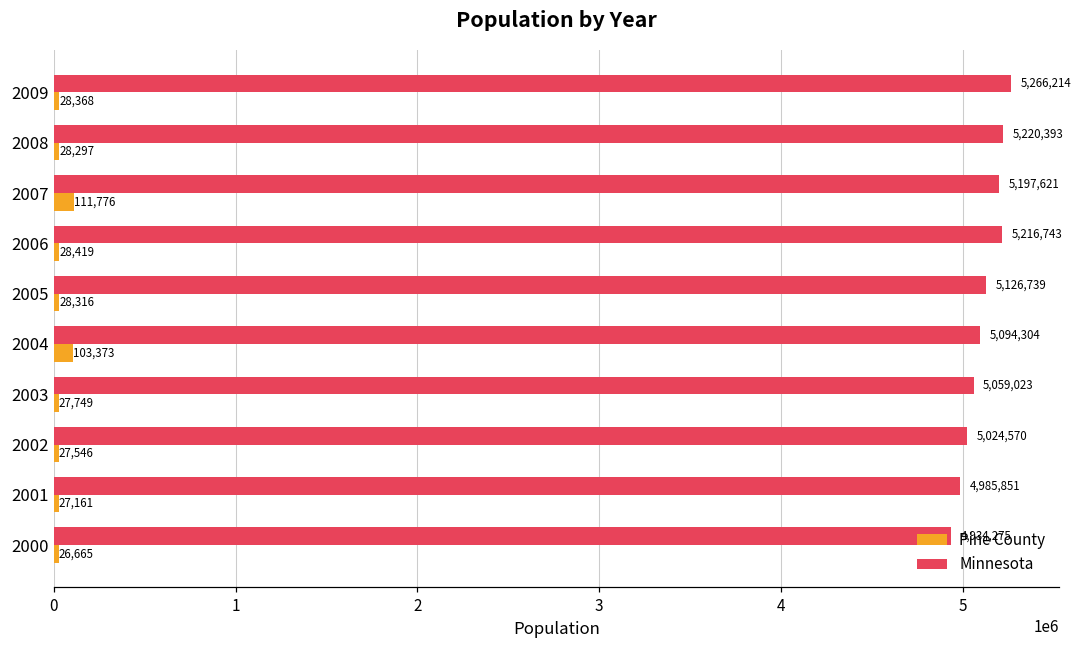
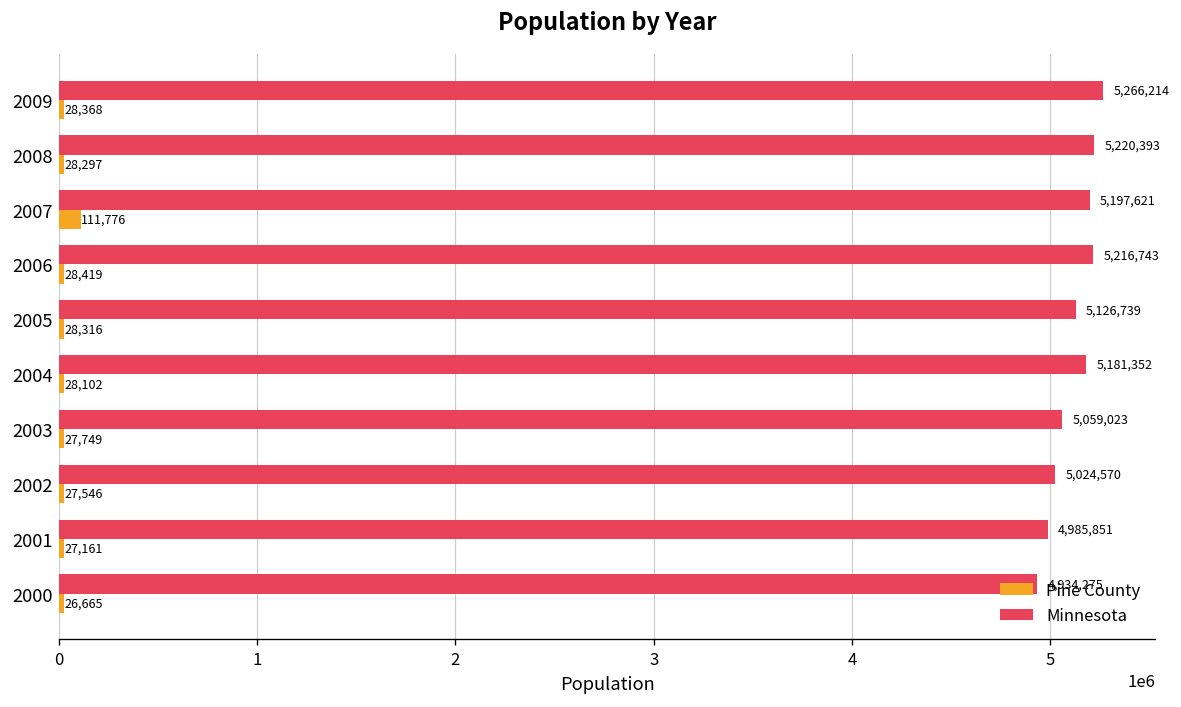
  {
    "Pine County": {
      "2009": "28,368",
      "2008": "28,297",
      "2007": "111,776",
      "2006": "28,419",
      "2005": "28,316",
-     "2004": "103,373",
+     "2004": "28,102",
      "2003": "27,749",
      "2002": "27,546",
      "2001": "27,161",
      "2000": "26,665"
    },
    "Minnesota": {
      "2009": "5,266,214",
      "2008": "5,220,393",
      "2007": "5,197,621",
      "2006": "5,216,743",
      "2005": "5,126,739",
-     "2004": "5,094,304",
+     "2004": "5,181,352",
      "2003": "5,059,023",
      "2002": "5,024,570",
      "2001": "4,985,851",
      "2000": "4,934,275"
    }
  }
